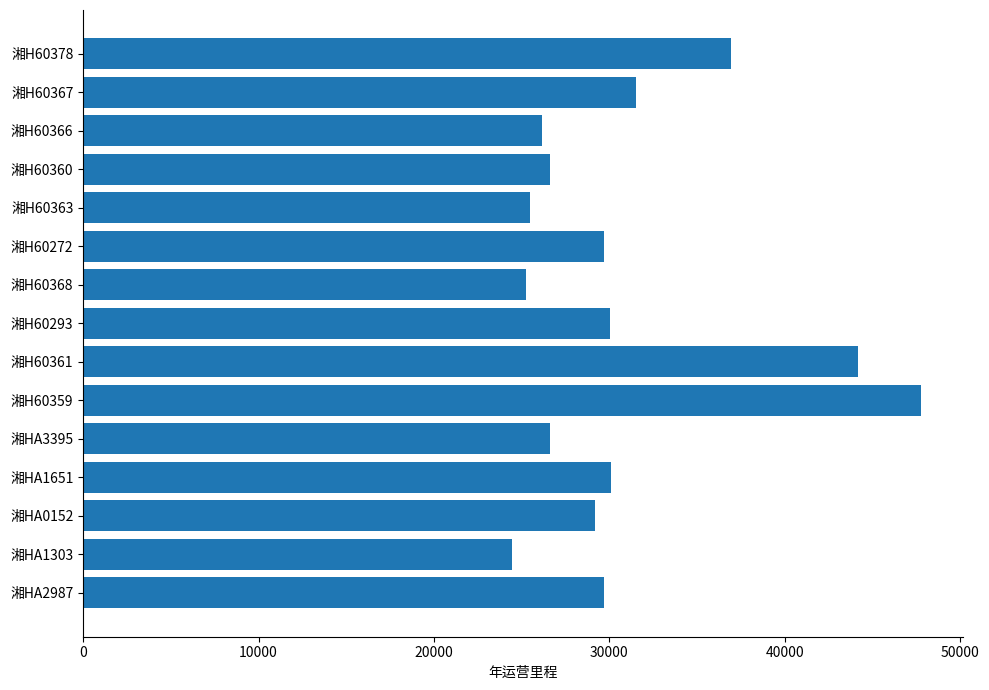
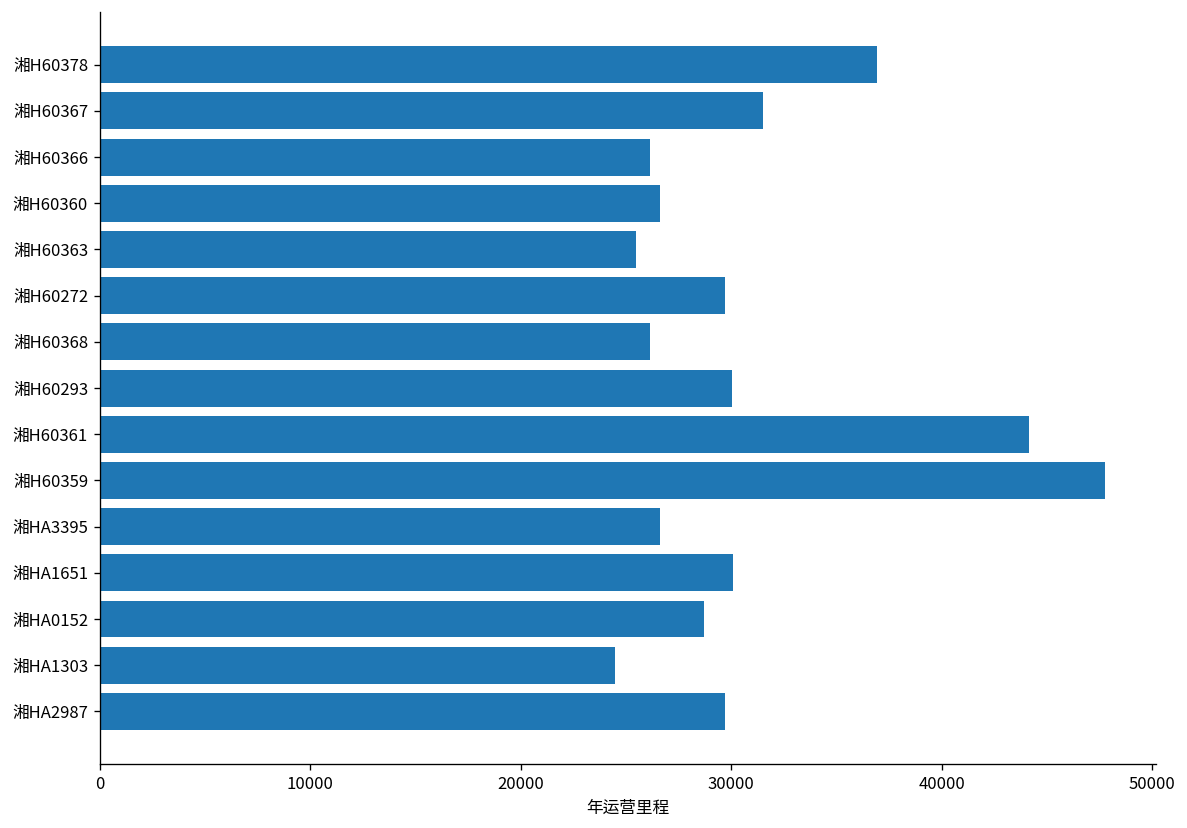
  {
    "湘H60378": 36900,
    "湘H60367": 31500,
    "湘H60366": 26100,
    "湘H60360": 26600,
    "湘H60363": 25500,
    "湘H60272": 29700,
-   "湘H60368": 25200,
+   "湘H60368": 26100,
    "湘H60293": 30000,
    "湘H60361": 44200,
    "湘H60359": 47800,
    "湘HA3395": 26600,
    "湘HA1651": 30100,
-   "湘HA0152": 29200,
+   "湘HA0152": 28700,
    "湘HA1303": 24500,
    "湘HA2987": 29700
  }
